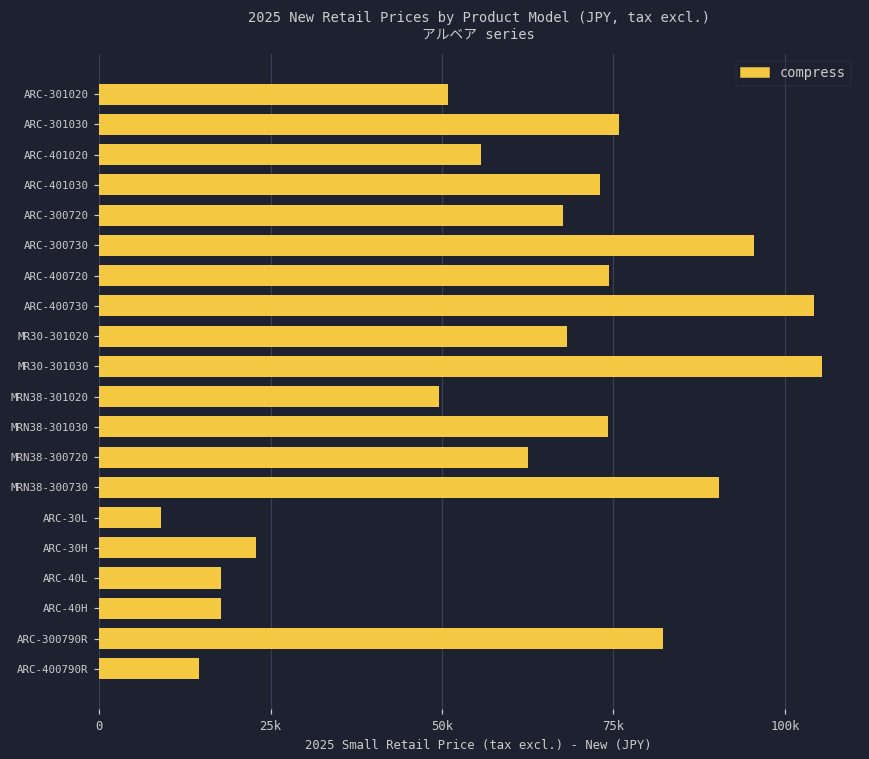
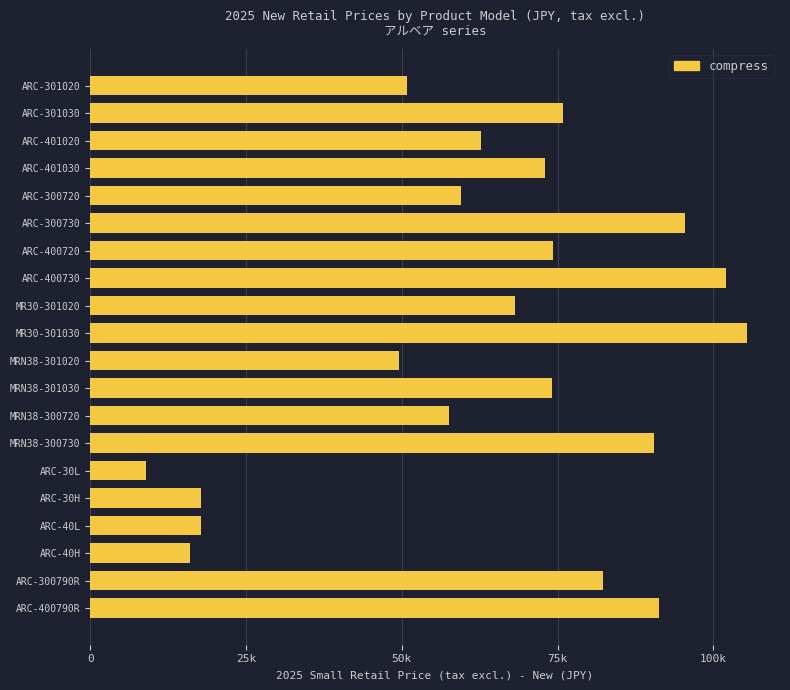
  {
    "ARC-301020": 51000,
    "ARC-301030": 76000,
-   "ARC-401020": 56000,
+   "ARC-401020": 63000,
    "ARC-401030": 73000,
-   "ARC-300720": 68000,
+   "ARC-300720": 60000,
    "ARC-300730": 95000,
    "ARC-400720": 74000,
-   "ARC-400730": 104000,
+   "ARC-400730": 102000,
    "MR30-301020": 68000,
    "MR30-301030": 105000,
    "MRN38-301020": 50000,
    "MRN38-301030": 74000,
-   "MRN38-300720": 62000,
+   "MRN38-300720": 58000,
    "MRN38-300730": 90000,
    "ARC-30L": 9000,
-   "ARC-30H": 23000,
+   "ARC-30H": 18000,
    "ARC-40L": 18000,
-   "ARC-40H": 18000,
+   "ARC-40H": 16000,
    "ARC-300790R": 82000,
-   "ARC-400790R": 15000
+   "ARC-400790R": 91000
  }
